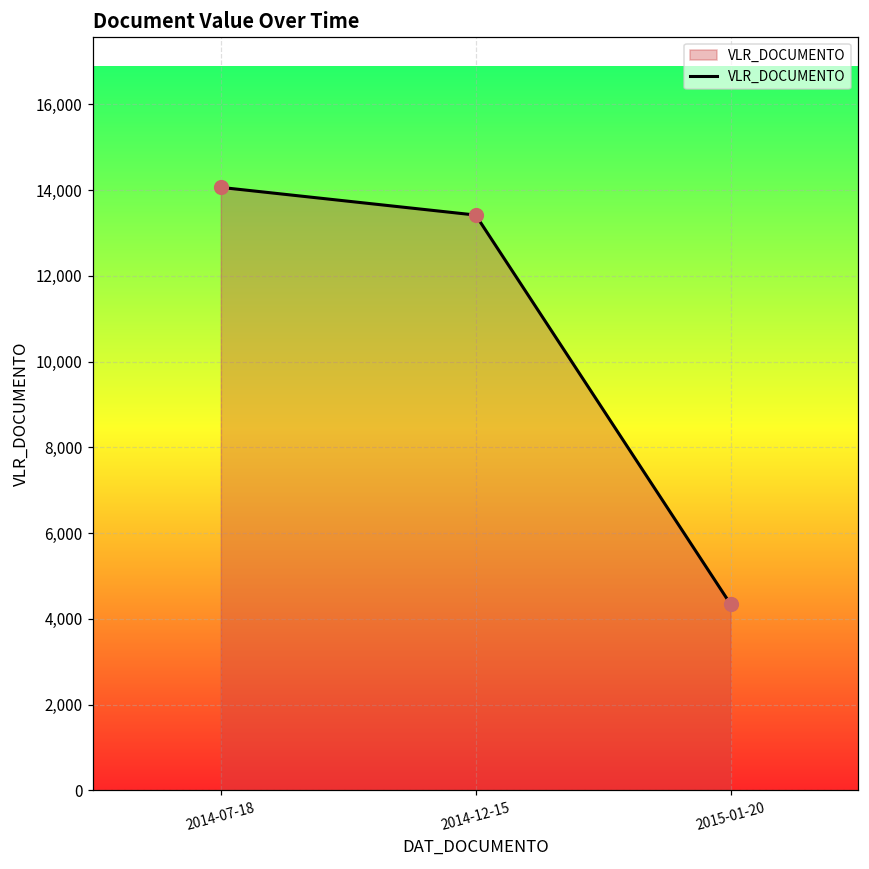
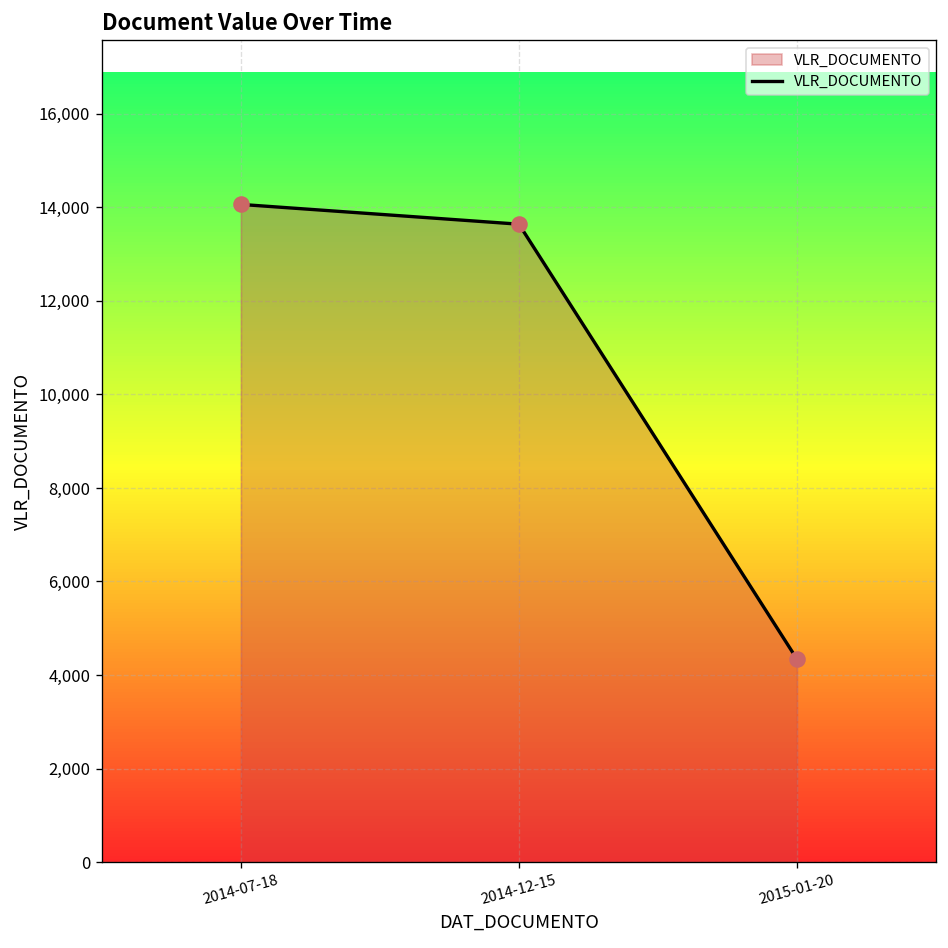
  {
    "2014-07-18": "14,100",
-   "2014-12-15": "13,400",
+   "2014-12-15": "13,600",
    "2015-01-20": "4,300"
  }
